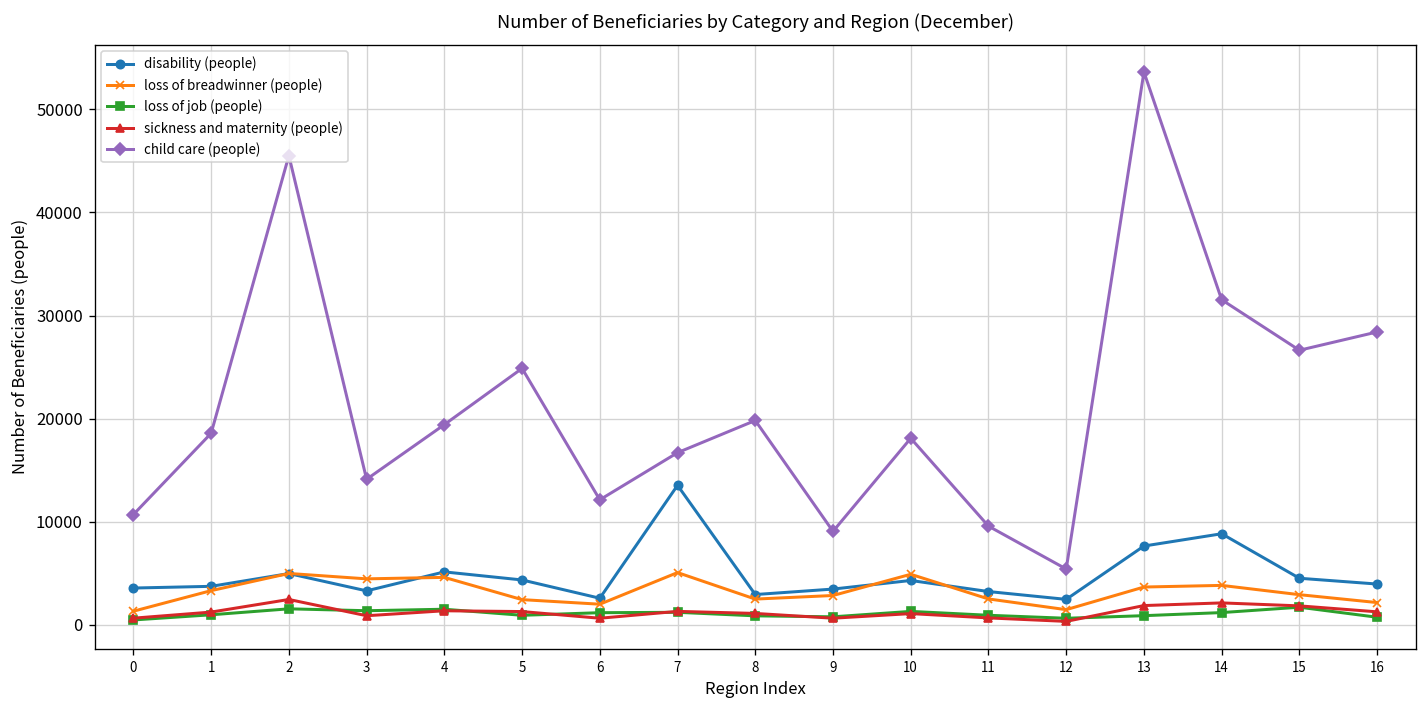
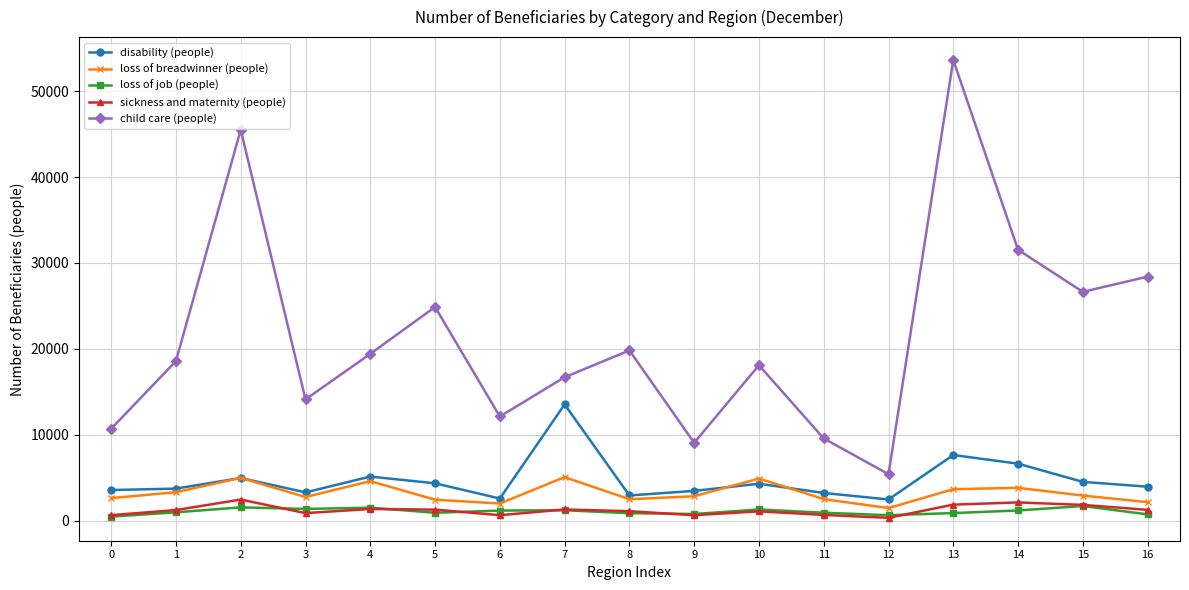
  {
    "disability (people)": {
      "0": 4000,
      "1": 4000,
      "3": 3000,
      "4": 5000,
      "5": 4000,
      "6": 3000,
      "7": 14000,
      "8": 3000,
      "9": 3000,
      "10": 4000,
      "11": 3000,
      "12": 2000,
      "13": 8000,
-     "14": 9000,
+     "14": 7000,
      "15": 5000,
      "16": 4000
    },
    "loss of breadwinner (people)": {
-     "0": 1000,
+     "0": 3000,
      "1": 3000,
-     "3": 4000,
+     "3": 3000,
      "4": 5000,
      "5": 2000,
      "6": 2000,
      "7": 5000,
      "8": 2000,
      "9": 3000,
      "10": 5000,
      "11": 3000,
      "12": 1000,
      "13": 4000,
      "14": 4000,
      "15": 3000,
      "16": 2000
    },
    "loss of job (people)": {
      "2": 2000,
      "3": 1000,
      "5": 1000,
      "6": 1000,
      "12": 1000,
      "13": 1000,
      "14": 1000,
      "16": 1000
    },
    "sickness and maternity (people)": {
      "2": 2000,
      "3": 1000,
      "5": 1000,
      "6": 1000,
      "12": 0,
      "13": 2000,
      "14": 2000,
      "16": 1000
    },
    "child care (people)": {
      "0": 11000,
      "1": 19000,
      "2": 46000,
      "3": 14000,
      "4": 19000,
      "5": 25000,
      "6": 12000,
      "7": 17000,
      "8": 20000,
      "9": 9000,
      "10": 18000,
      "11": 10000,
      "12": 5000,
      "13": 54000,
      "14": 32000,
      "15": 27000,
      "16": 28000
    }
  }
